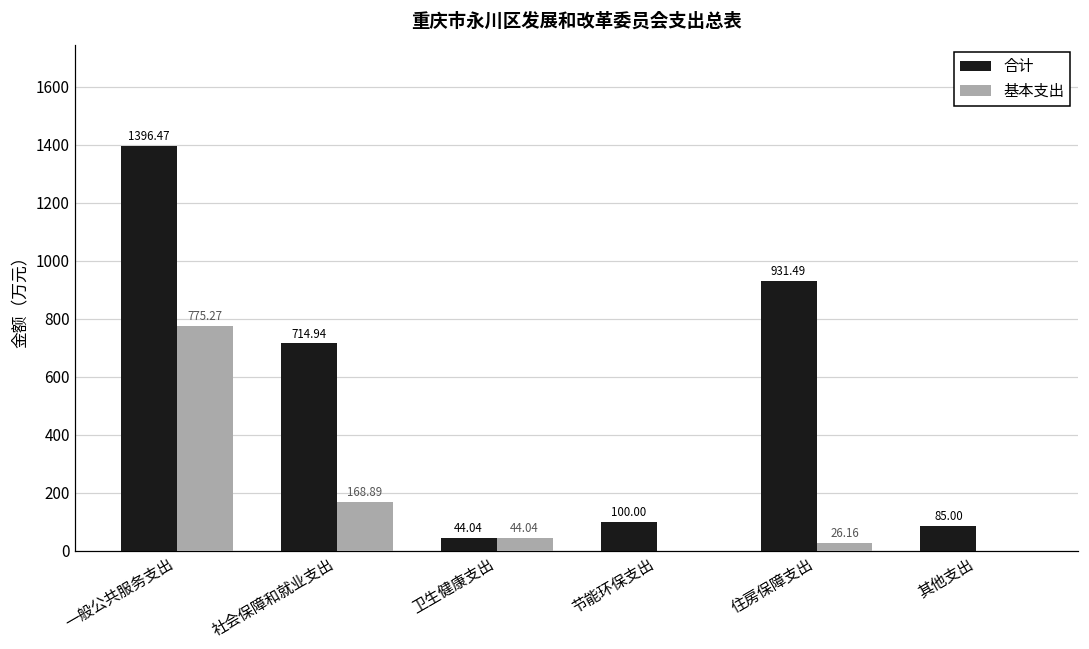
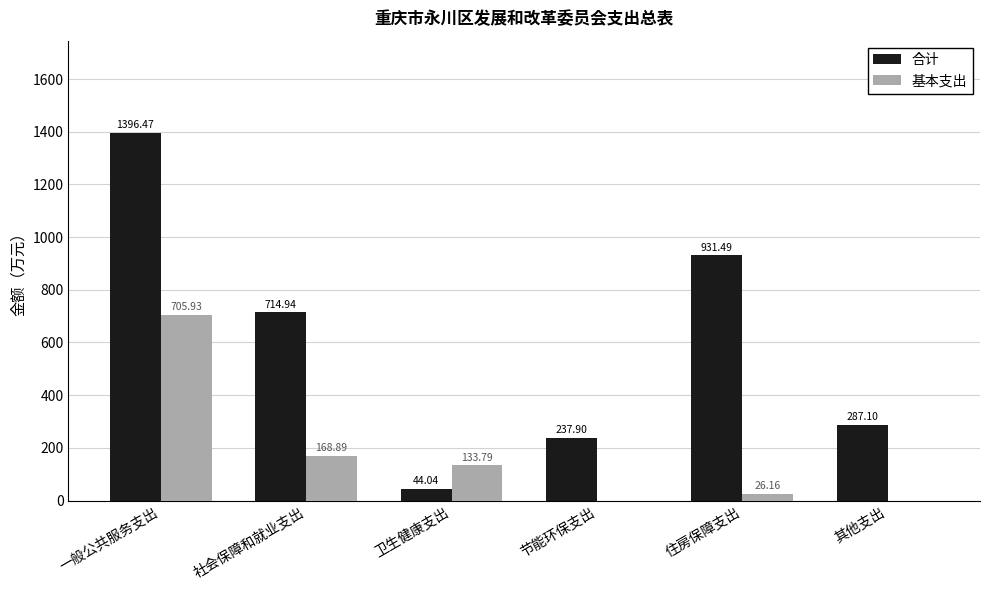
  {
    "合计": {
      "一般公共服务支出": 1396.47,
      "社会保障和就业支出": 714.94,
      "卫生健康支出": 44.04,
-     "节能环保支出": 100.00,
+     "节能环保支出": 237.90,
      "住房保障支出": 931.49,
-     "其他支出": 85.00
+     "其他支出": 287.10
    },
    "基本支出": {
-     "一般公共服务支出": 775.27,
+     "一般公共服务支出": 705.93,
      "社会保障和就业支出": 168.89,
-     "卫生健康支出": 44.04,
+     "卫生健康支出": 133.79,
      "住房保障支出": 26.16
    }
  }
